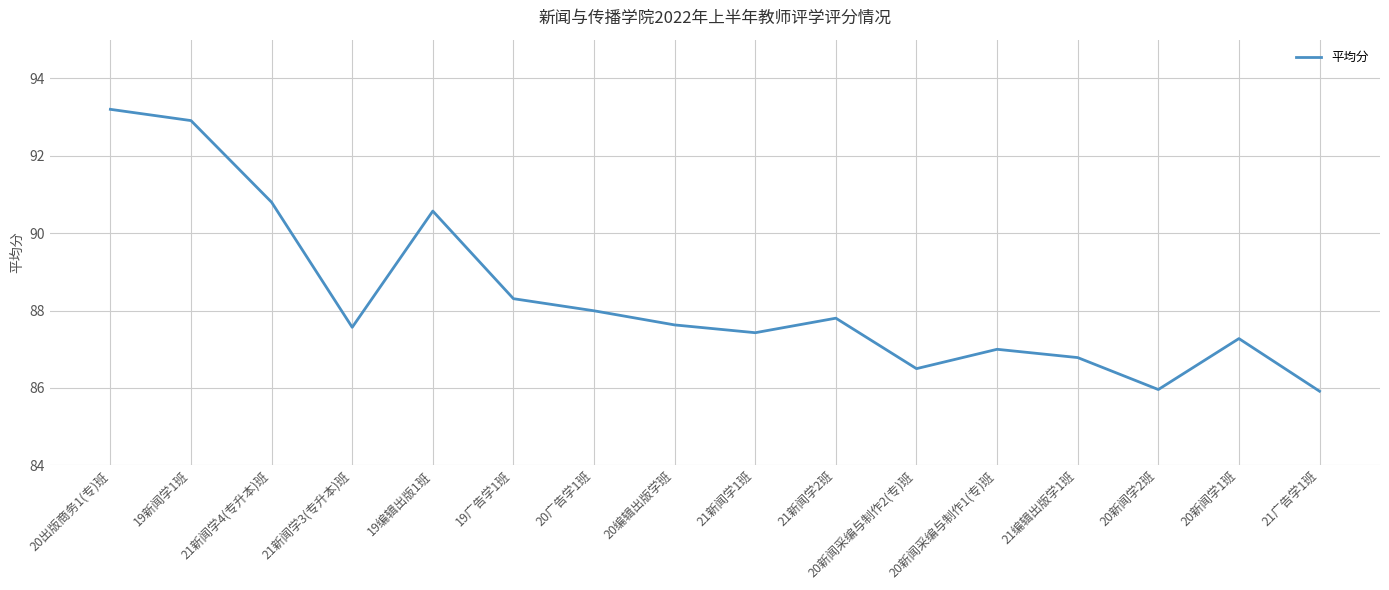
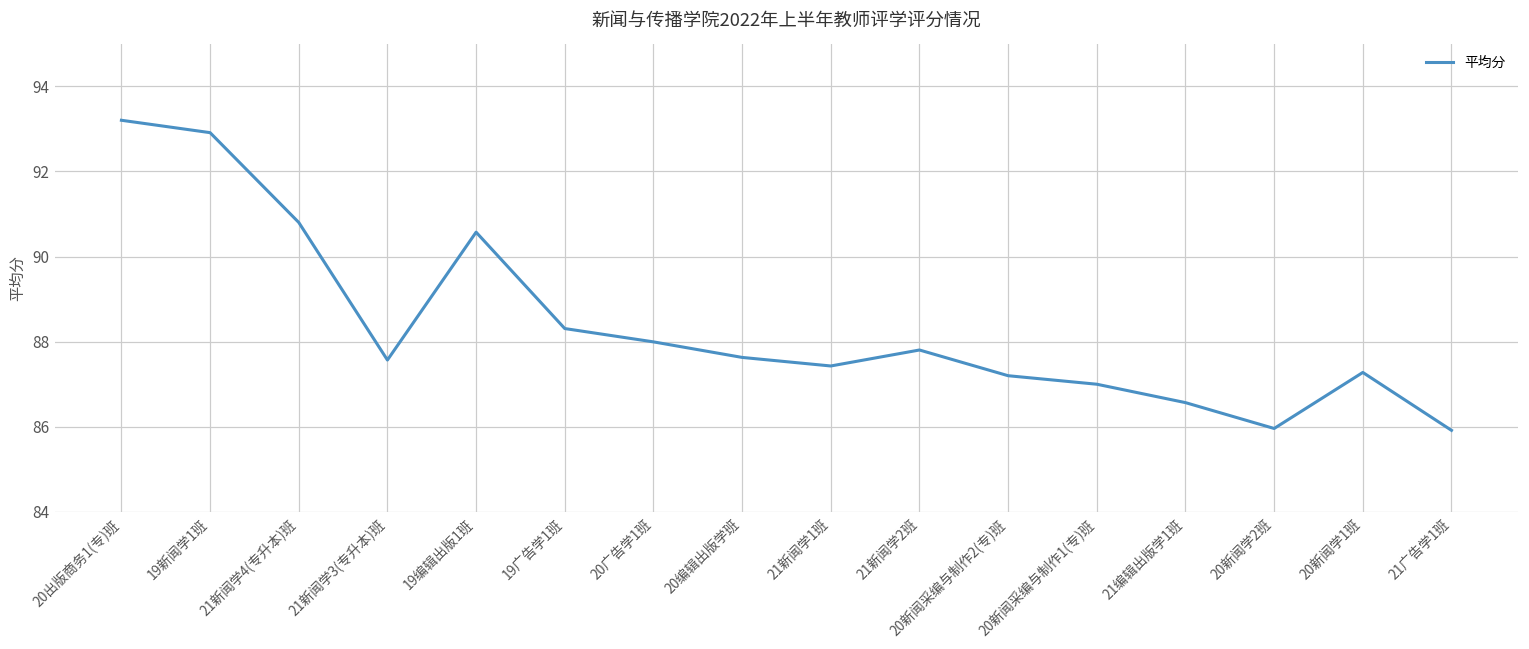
  {
    "20出版商务1(专)班": 93.2,
    "19新闻学1班": 92.9,
    "21新闻学4(专升本)班": 90.8,
    "21新闻学3(专升本)班": 87.6,
    "19编辑出版1班": 90.6,
    "19广告学1班": 88.3,
    "20广告学1班": 88.0,
    "20编辑出版学班": 87.6,
    "21新闻学1班": 87.4,
    "21新闻学2班": 87.8,
-   "20新闻采编与制作2(专)班": 86.5,
+   "20新闻采编与制作2(专)班": 87.2,
    "20新闻采编与制作1(专)班": 87.0,
-   "21编辑出版学1班": 86.8,
+   "21编辑出版学1班": 86.6,
    "20新闻学2班": 86.0,
    "20新闻学1班": 87.3,
    "21广告学1班": 85.9
  }
